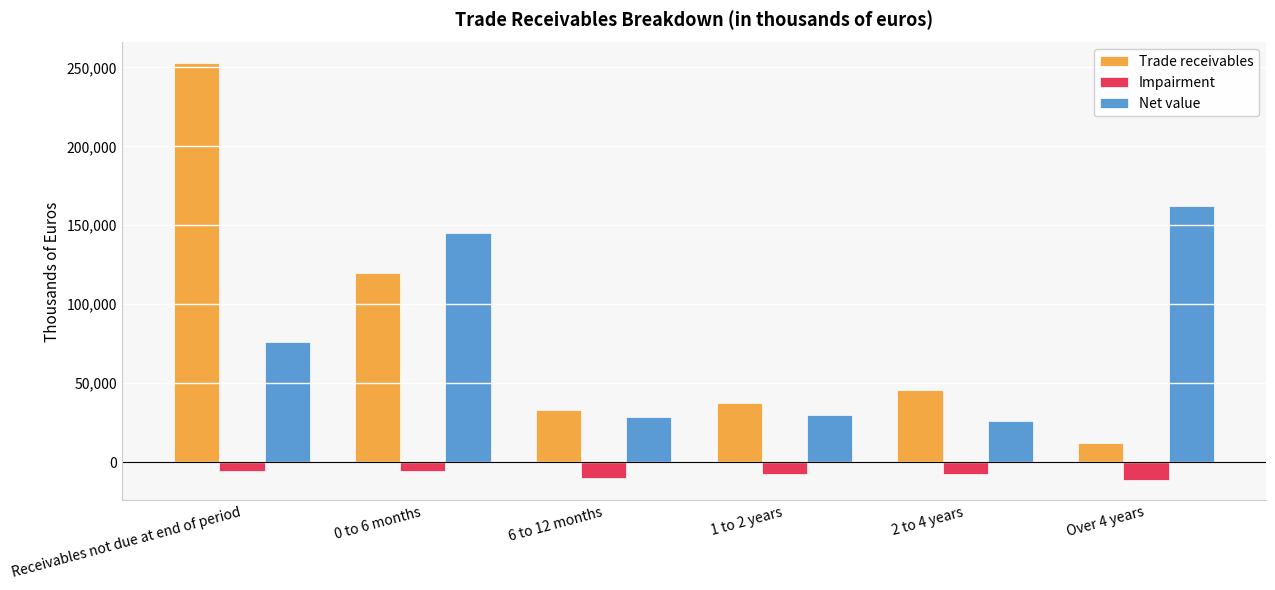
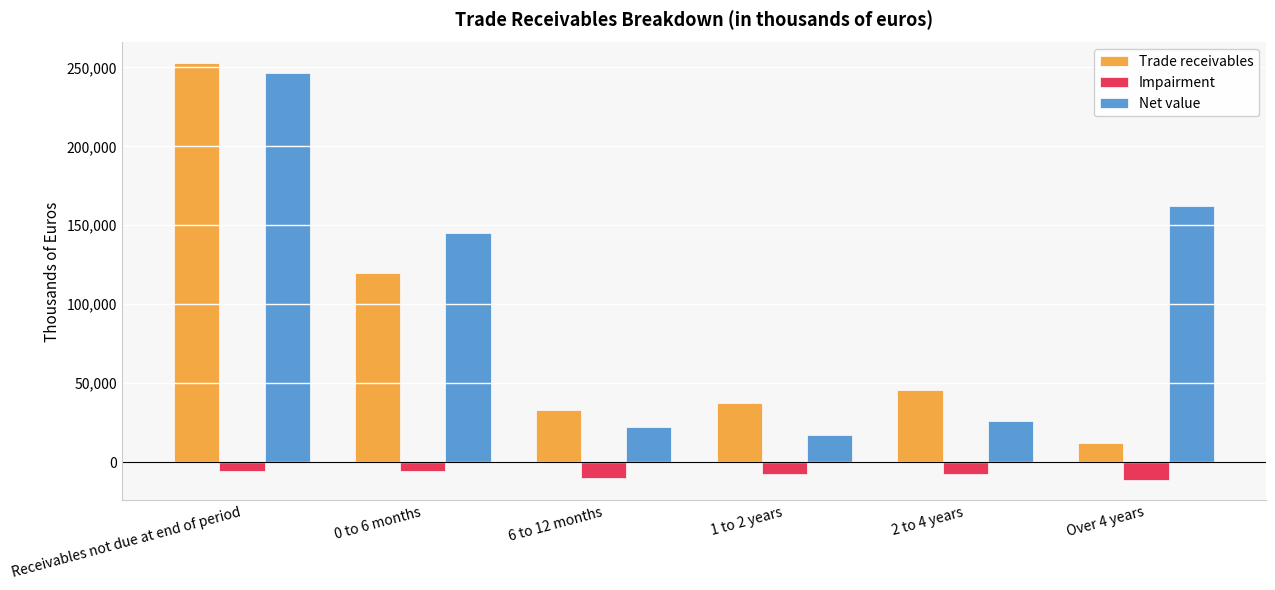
  {
    "Trade receivables": {
      "Receivables not due at end of period": "253,000",
      "0 to 6 months": "120,000",
      "6 to 12 months": "33,000",
      "1 to 2 years": "38,000",
      "2 to 4 years": "45,000",
      "Over 4 years": "12,000"
    },
    "Impairment": {
      "Receivables not due at end of period": "-6,000",
      "0 to 6 months": "-5,000",
      "6 to 12 months": "-10,000",
      "1 to 2 years": "-7,000",
      "2 to 4 years": "-7,000",
      "Over 4 years": "-11,000"
    },
    "Net value": {
-     "Receivables not due at end of period": "76,000",
+     "Receivables not due at end of period": "247,000",
      "0 to 6 months": "145,000",
-     "6 to 12 months": "28,000",
-     "1 to 2 years": "30,000",
+     "6 to 12 months": "22,000",
+     "1 to 2 years": "17,000",
      "2 to 4 years": "26,000",
      "Over 4 years": "162,000"
    }
  }
